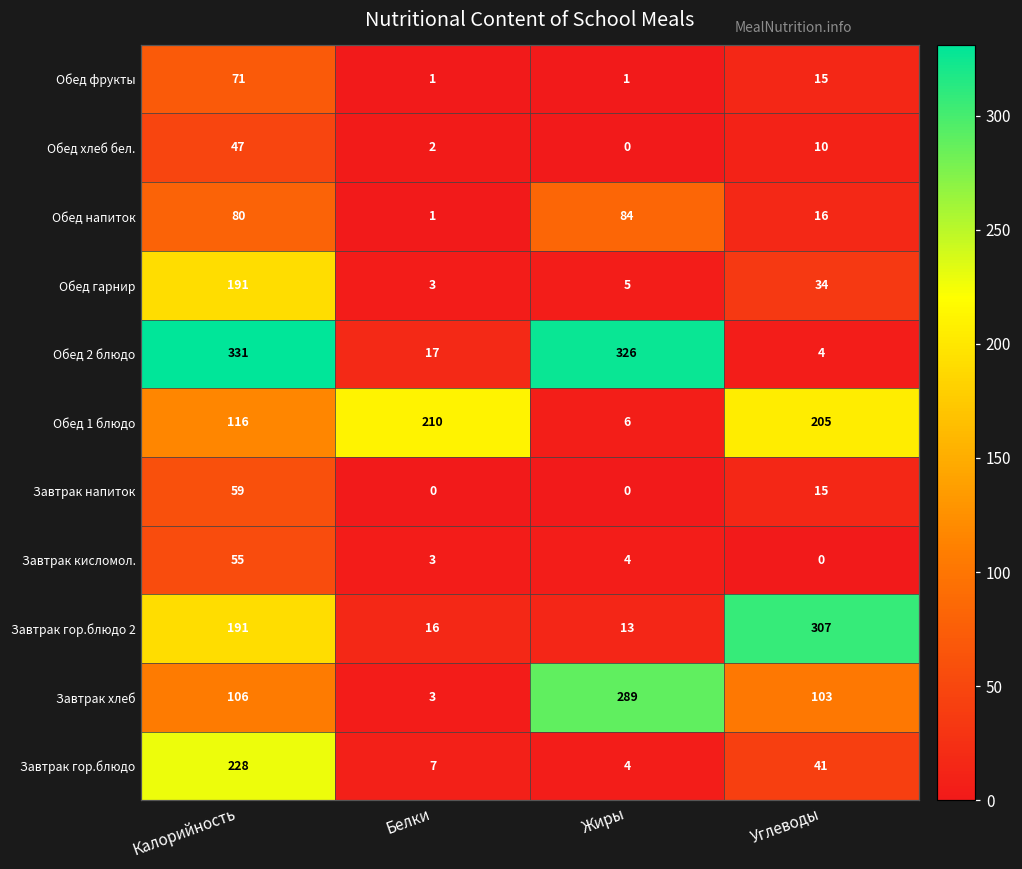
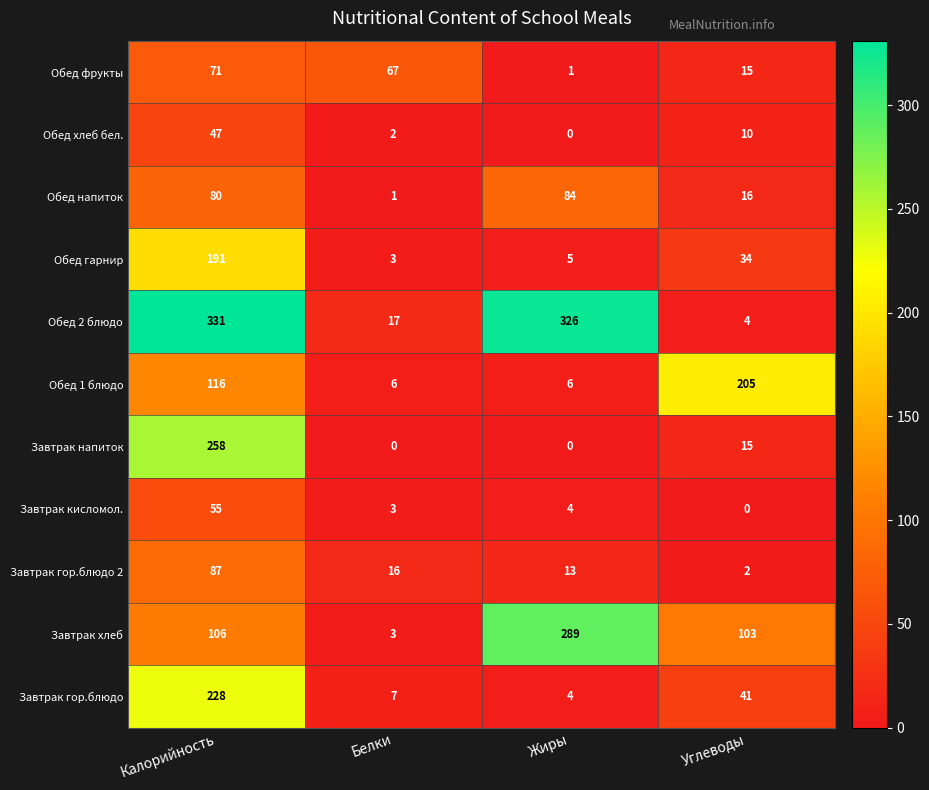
  {
    "Обед фрукты": {
      "Калорийность": 71,
-     "Белки": 1,
+     "Белки": 67,
      "Жиры": 1,
      "Углеводы": 15
    },
    "Обед хлеб бел.": {
      "Калорийность": 47,
      "Белки": 2,
      "Жиры": 0,
      "Углеводы": 10
    },
    "Обед напиток": {
      "Калорийность": 80,
      "Белки": 1,
      "Жиры": 84,
      "Углеводы": 16
    },
    "Обед гарнир": {
      "Калорийность": 191,
      "Белки": 3,
      "Жиры": 5,
      "Углеводы": 34
    },
    "Обед 2 блюдо": {
      "Калорийность": 331,
      "Белки": 17,
      "Жиры": 326,
      "Углеводы": 4
    },
    "Обед 1 блюдо": {
      "Калорийность": 116,
-     "Белки": 210,
+     "Белки": 6,
      "Жиры": 6,
      "Углеводы": 205
    },
    "Завтрак напиток": {
-     "Калорийность": 59,
+     "Калорийность": 258,
      "Белки": 0,
      "Жиры": 0,
      "Углеводы": 15
    },
    "Завтрак кисломол.": {
      "Калорийность": 55,
      "Белки": 3,
      "Жиры": 4,
      "Углеводы": 0
    },
    "Завтрак гор.блюдо 2": {
-     "Калорийность": 191,
+     "Калорийность": 87,
      "Белки": 16,
      "Жиры": 13,
-     "Углеводы": 307
+     "Углеводы": 2
    },
    "Завтрак хлеб": {
      "Калорийность": 106,
      "Белки": 3,
      "Жиры": 289,
      "Углеводы": 103
    },
    "Завтрак гор.блюдо": {
      "Калорийность": 228,
      "Белки": 7,
      "Жиры": 4,
      "Углеводы": 41
    }
  }
